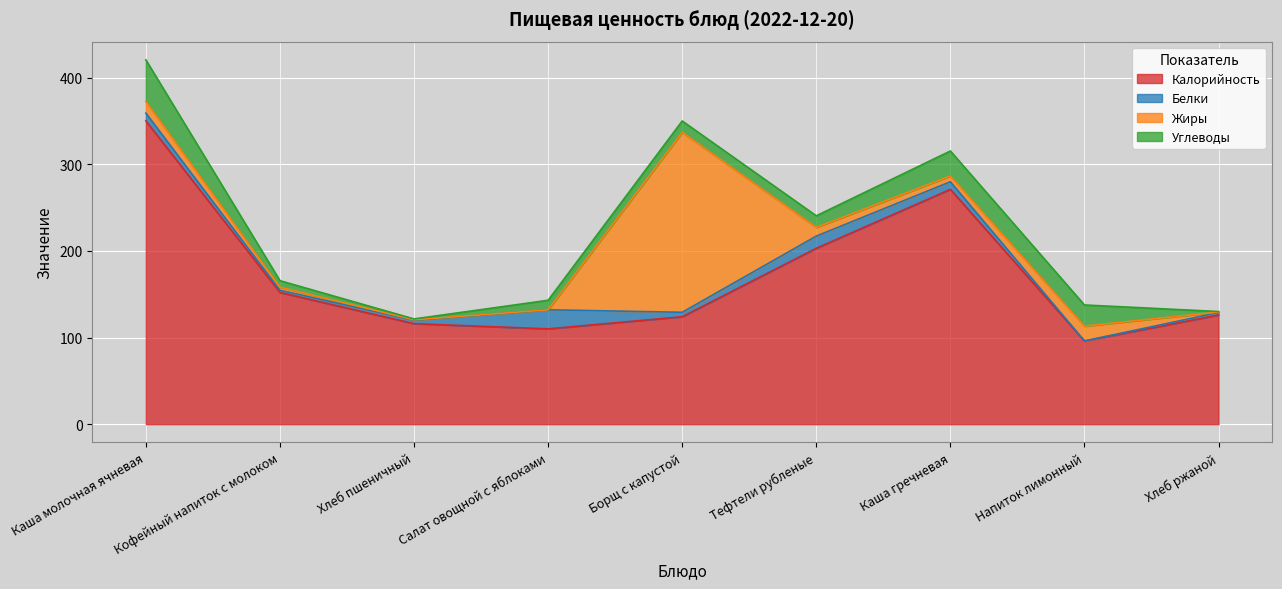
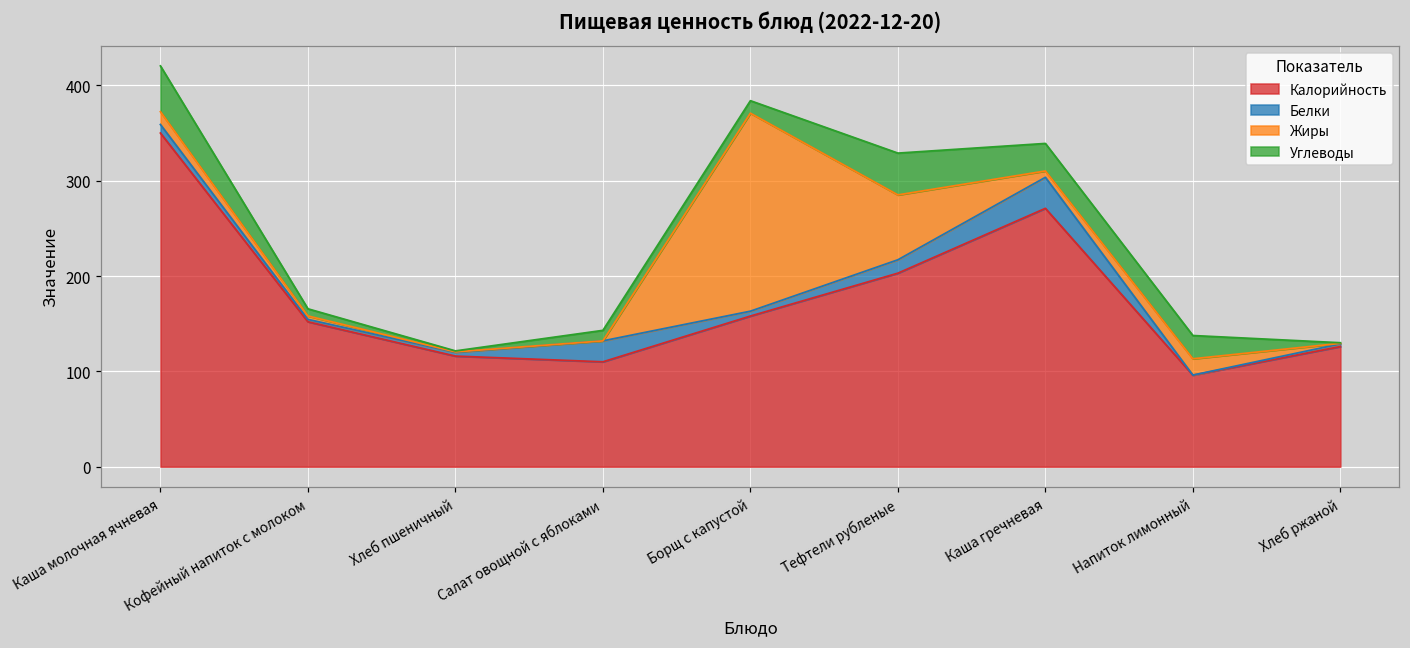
  {
    "Калорийность": {
      "Каша молочная ячневая": 350,
      "Хлеб пшеничный": 120,
      "Салат овощной с яблоками": 110,
-     "Борщ с капустой": 120,
+     "Борщ с капустой": 160,
      "Тефтели рубленые": 200,
      "Каша гречневая": 270
    },
    "Белки": {
      "Каша молочная ячневая": 10,
      "Борщ с капустой": 10,
      "Тефтели рубленые": 10,
-     "Каша гречневая": 10
+     "Каша гречневая": 30
    },
    "Жиры": {
      "Каша молочная ячневая": 10,
      "Кофейный напиток с молоком": 0,
      "Борщ с капустой": 210,
-     "Тефтели рубленые": 10,
+     "Тефтели рубленые": 70,
      "Каша гречневая": 10,
      "Напиток лимонный": 20
    },
    "Углеводы": {
      "Каша молочная ячневая": 50,
      "Кофейный напиток с молоком": 10,
      "Салат овощной с яблоками": 10,
      "Борщ с капустой": 10,
-     "Тефтели рубленые": 10,
+     "Тефтели рубленые": 40,
      "Каша гречневая": 30,
      "Напиток лимонный": 20
    }
  }
